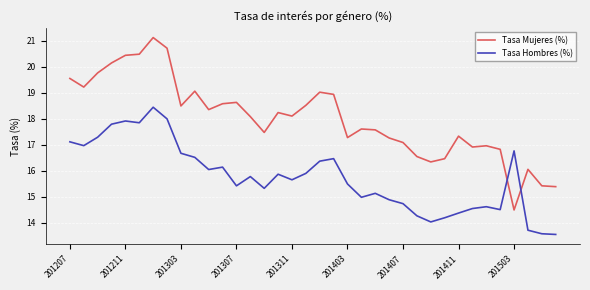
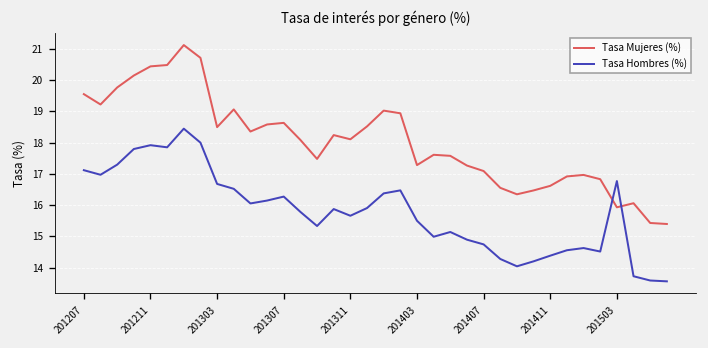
  {
    "Tasa Mujeres (%)": {
      "201207": 19.6,
      "201211": 20.4,
      "201303": 18.5,
      "201307": 18.6,
      "201311": 18.1,
      "201403": 17.3,
      "201407": 17.1,
-     "201411": 17.3,
-     "201503": 14.5
+     "201411": 16.6,
+     "201503": 15.9
    },
    "Tasa Hombres (%)": {
      "201207": 17.1,
      "201211": 17.9,
      "201303": 16.7,
-     "201307": 15.4,
+     "201307": 16.3,
      "201311": 15.7,
      "201403": 15.5,
      "201407": 14.7,
      "201411": 14.4,
      "201503": 16.8
    }
  }
